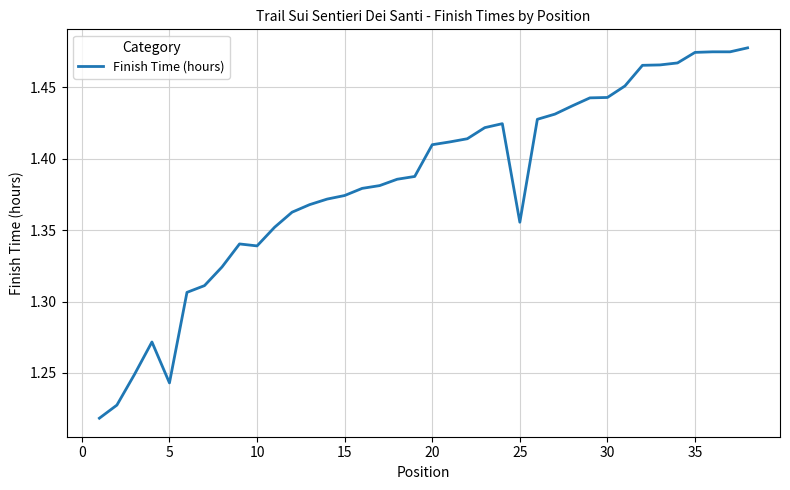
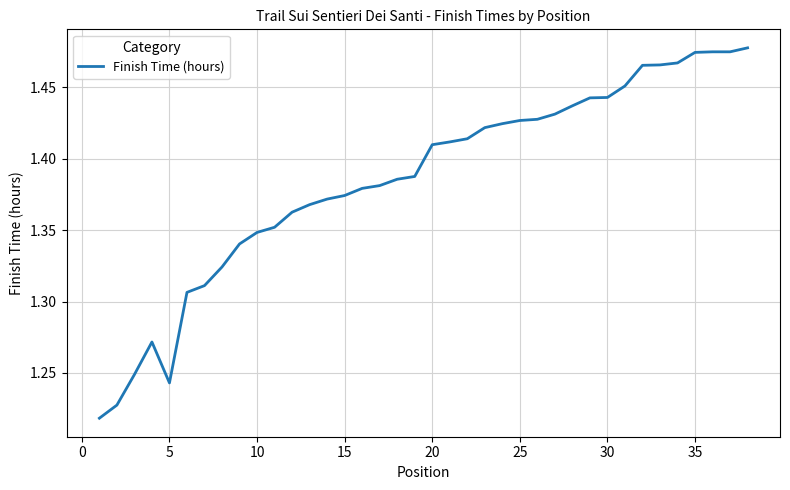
  {
    "5": 1.243,
-   "10": 1.339,
+   "10": 1.348,
    "15": 1.374,
    "20": 1.410,
-   "25": 1.355,
+   "25": 1.427,
    "30": 1.443,
    "35": 1.474
  }
